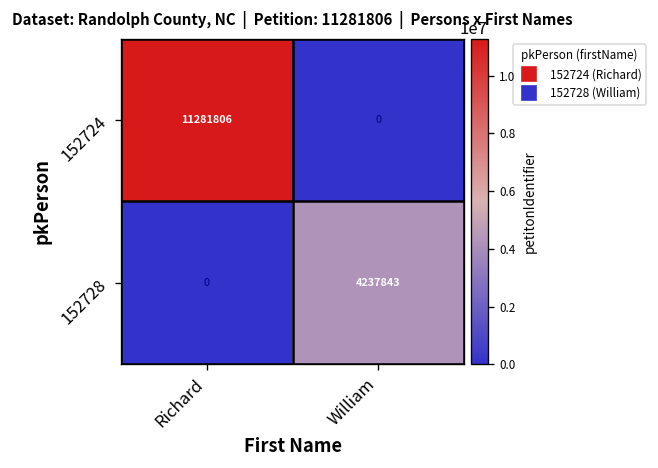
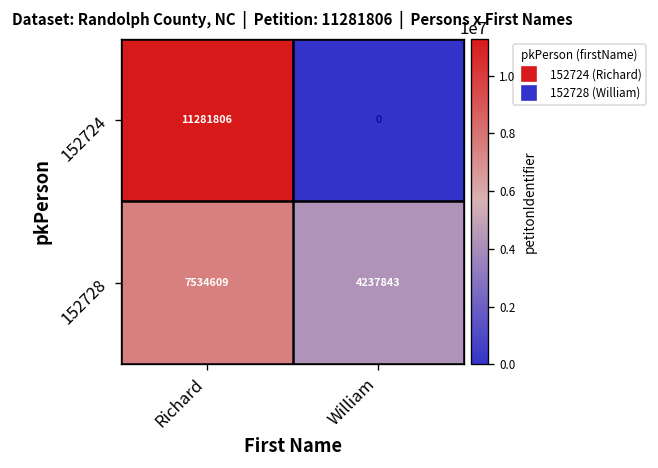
  {
    "152724": {
      "Richard": 11281806,
      "William": 0
    },
    "152728": {
-     "Richard": 0,
+     "Richard": 7534609,
      "William": 4237843
    }
  }
